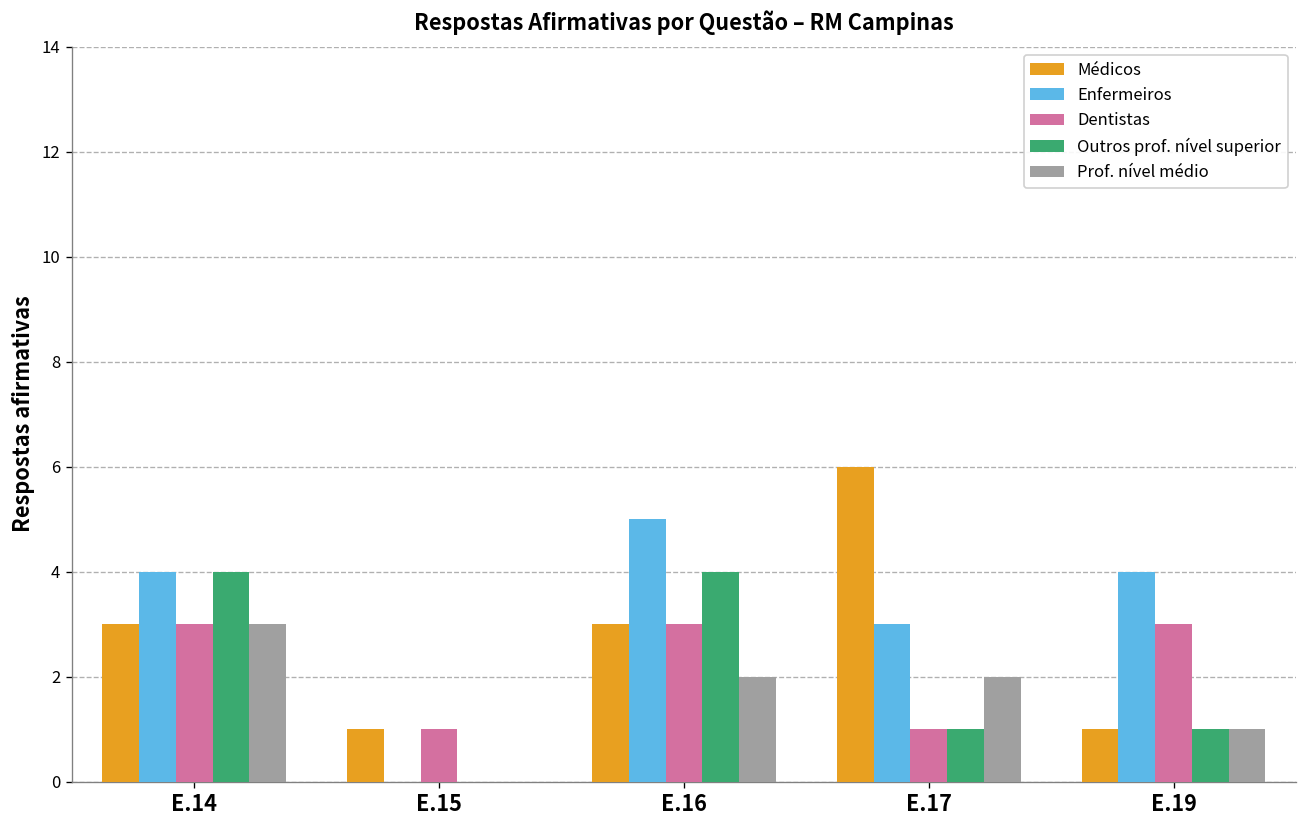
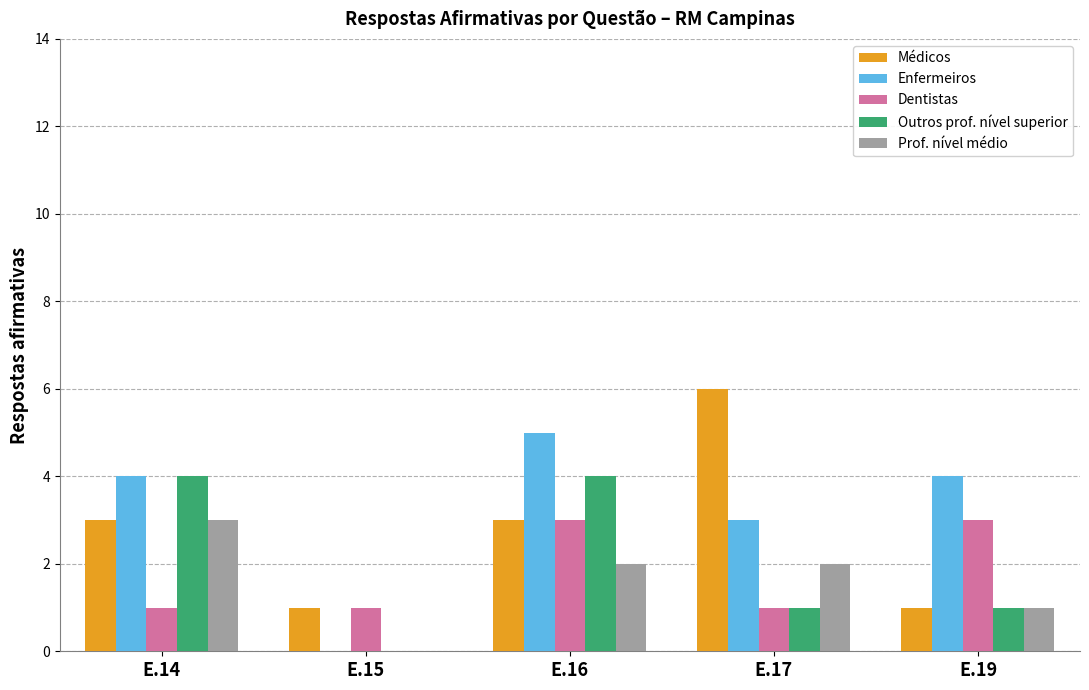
  {
    "Médicos": {
      "E.14": 3,
      "E.15": 1,
      "E.16": 3,
      "E.17": 6,
      "E.19": 1
    },
    "Enfermeiros": {
      "E.14": 4,
      "E.15": 0,
      "E.16": 5,
      "E.17": 3,
      "E.19": 4
    },
    "Dentistas": {
-     "E.14": 3,
+     "E.14": 1,
      "E.15": 1,
      "E.16": 3,
      "E.17": 1,
      "E.19": 3
    },
    "Outros prof. nível superior": {
      "E.14": 4,
      "E.15": 0,
      "E.16": 4,
      "E.17": 1,
      "E.19": 1
    },
    "Prof. nível médio": {
      "E.14": 3,
      "E.15": 0,
      "E.16": 2,
      "E.17": 2,
      "E.19": 1
    }
  }
